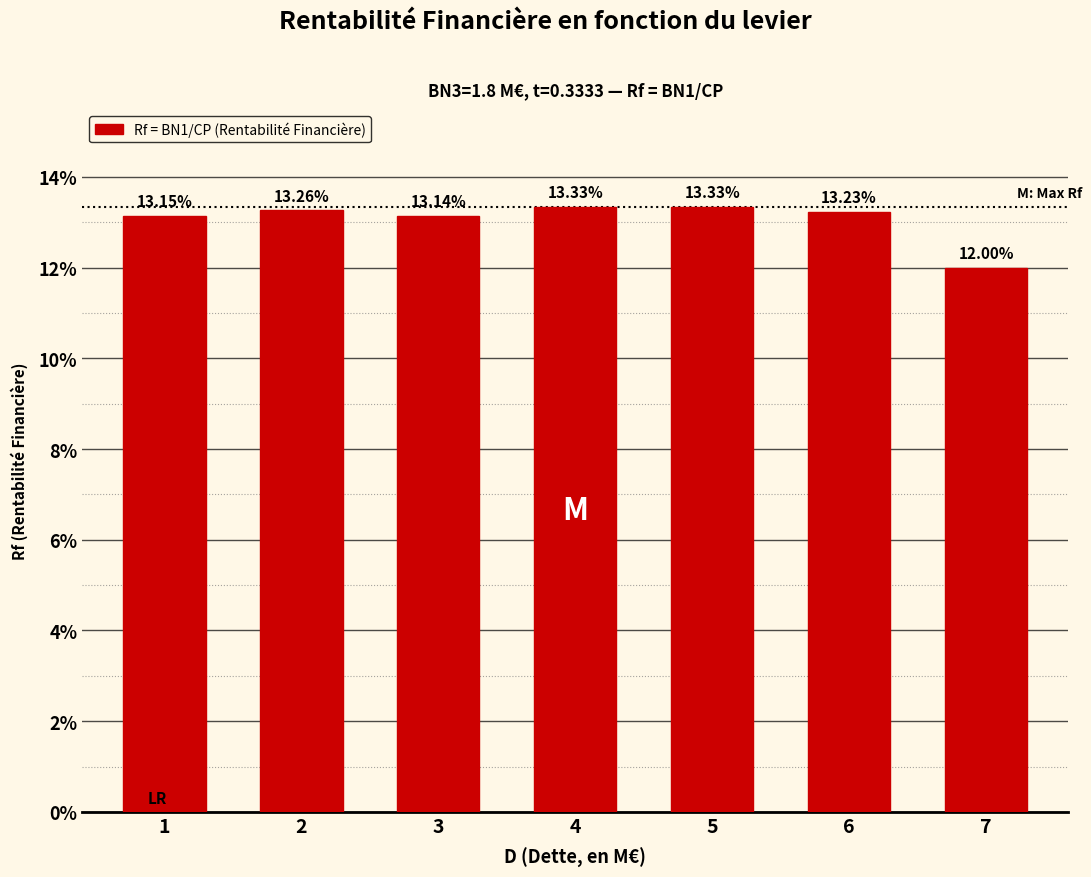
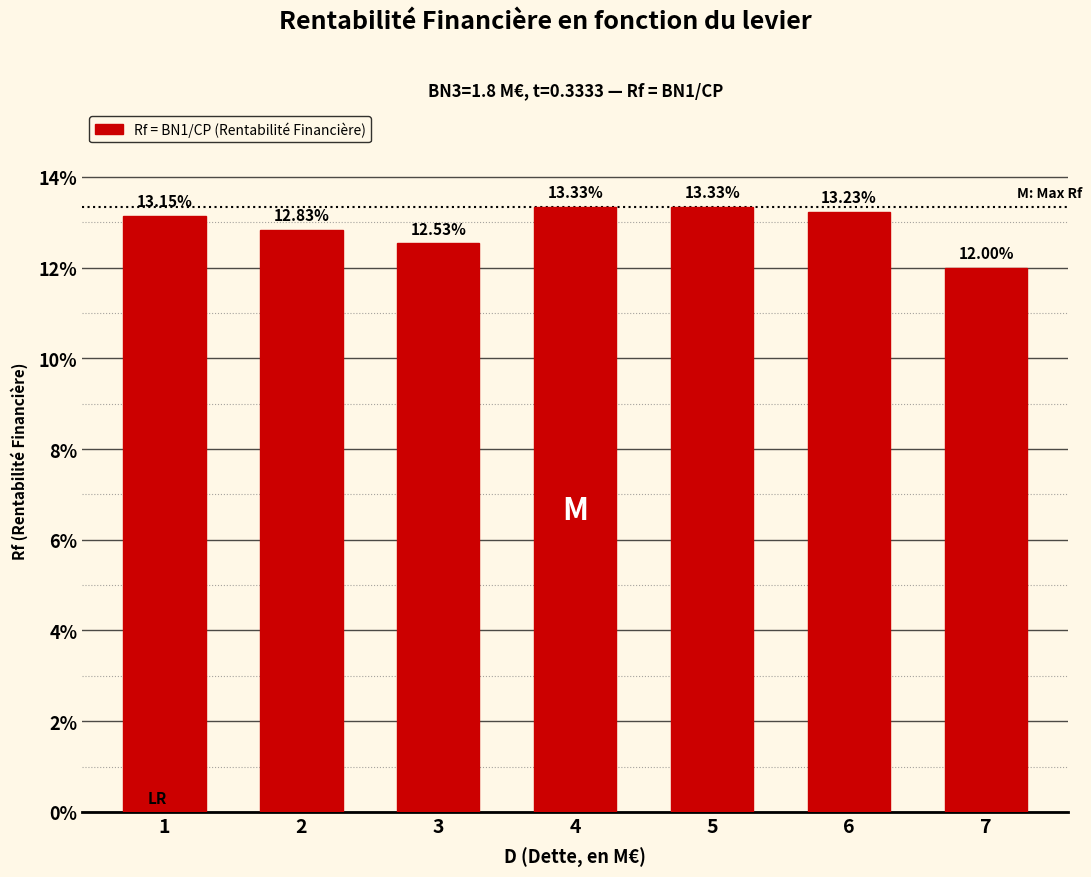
  {
    "1": "13.15%",
-   "2": "13.26%",
-   "3": "13.14%",
+   "2": "12.83%",
+   "3": "12.53%",
    "4": "13.33%",
    "5": "13.33%",
    "6": "13.23%",
    "7": "12.00%"
  }
